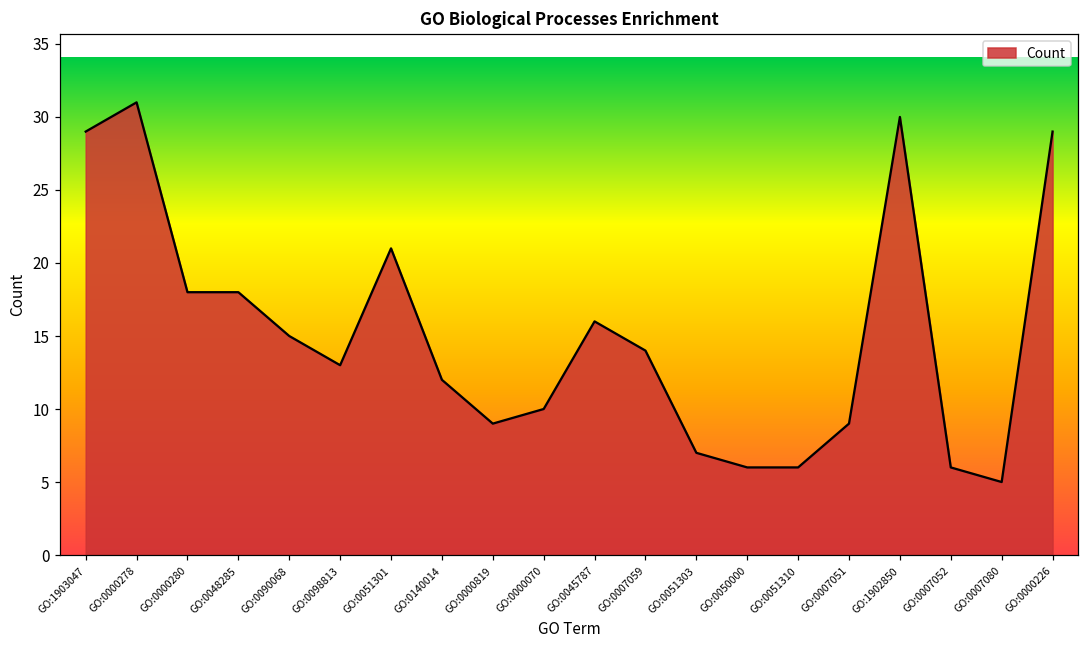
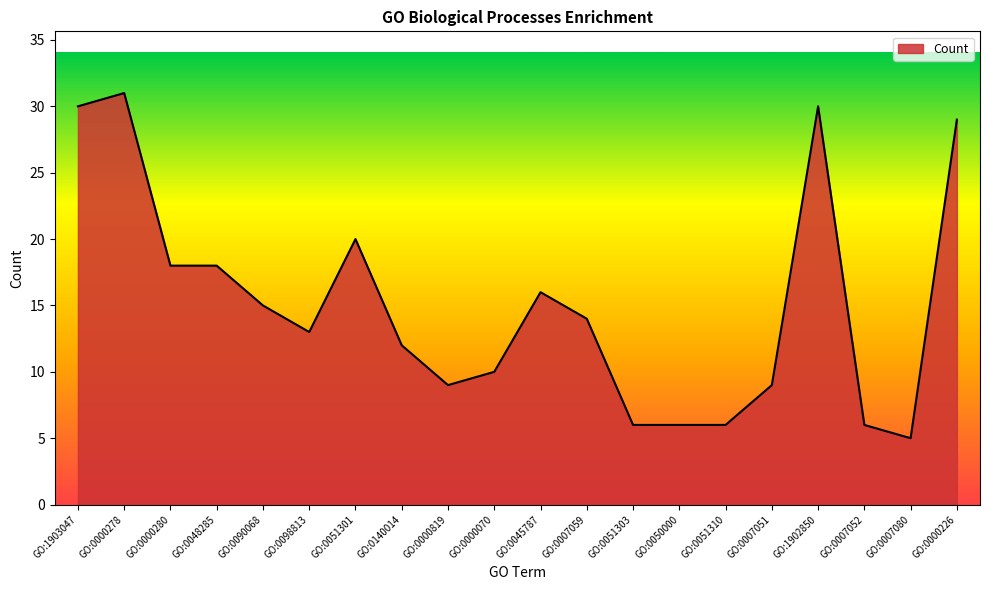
  {
-   "GO:1903047": 29,
+   "GO:1903047": 30,
    "GO:0000278": 31,
    "GO:0000280": 18,
    "GO:0048285": 18,
    "GO:0090068": 15,
    "GO:0098813": 13,
-   "GO:0051301": 21,
+   "GO:0051301": 20,
    "GO:0140014": 12,
    "GO:0000819": 9,
    "GO:0000070": 10,
    "GO:0045787": 16,
    "GO:0007059": 14,
-   "GO:0051303": 7,
+   "GO:0051303": 6,
    "GO:0050000": 6,
    "GO:0051310": 6,
    "GO:0007051": 9,
    "GO:1902850": 30,
    "GO:0007052": 6,
    "GO:0007080": 5,
    "GO:0000226": 29
  }
